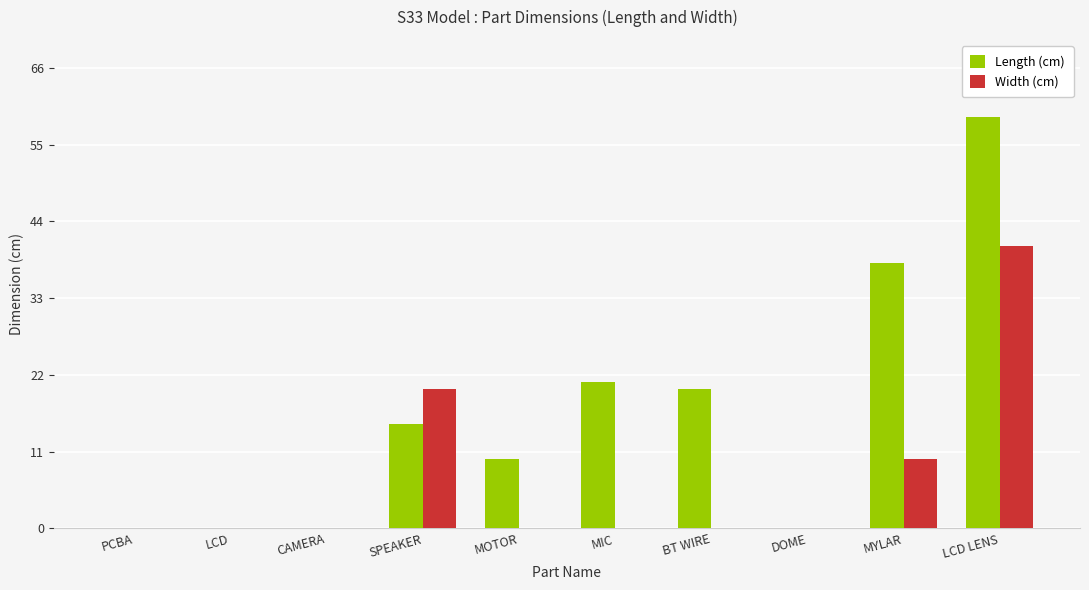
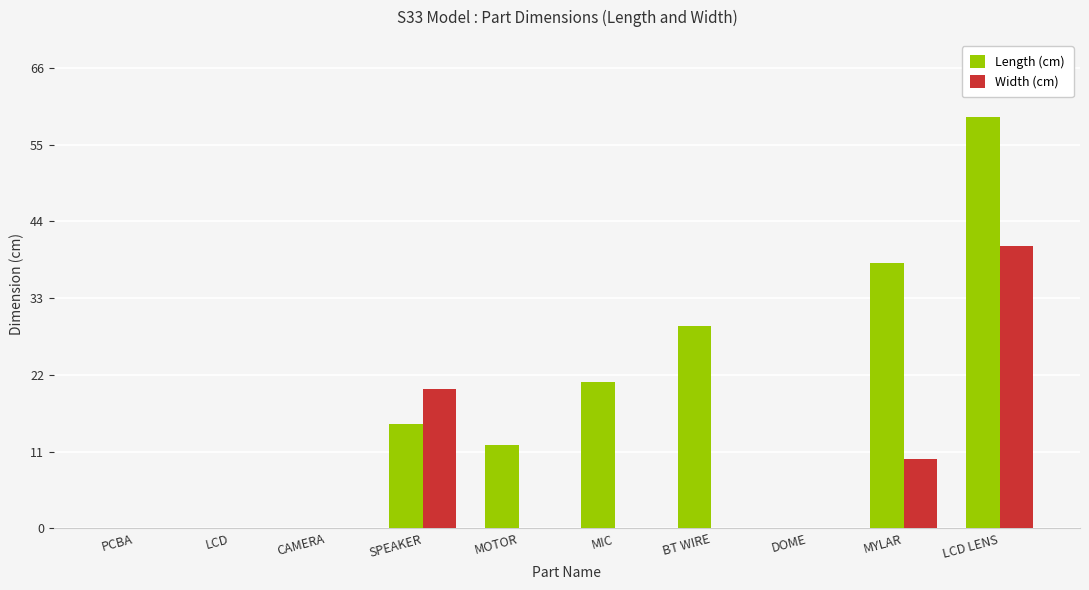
  {
    "Length (cm)": {
      "PCBA": 0,
      "LCD": 0,
      "CAMERA": 0,
      "SPEAKER": 15,
-     "MOTOR": 10,
+     "MOTOR": 12,
      "MIC": 21,
-     "BT WIRE": 20,
+     "BT WIRE": 29,
      "DOME": 0,
      "MYLAR": 38,
      "LCD LENS": 59
    },
    "Width (cm)": {
      "PCBA": 0,
      "LCD": 0,
      "CAMERA": 0,
      "SPEAKER": 20,
      "MOTOR": 0,
      "MIC": 0,
      "BT WIRE": 0,
      "DOME": 0,
      "MYLAR": 10,
      "LCD LENS": 41
    }
  }
